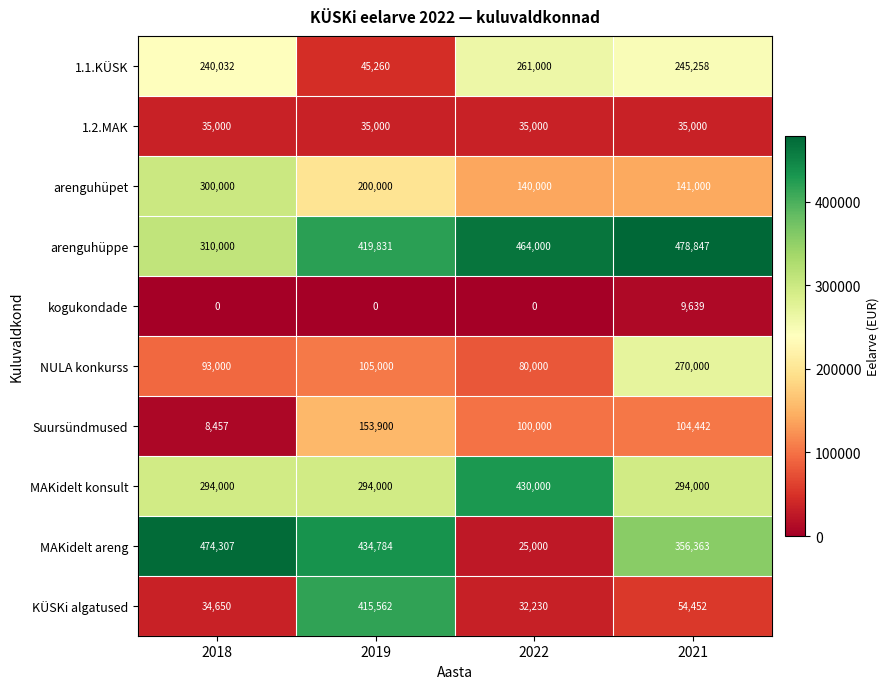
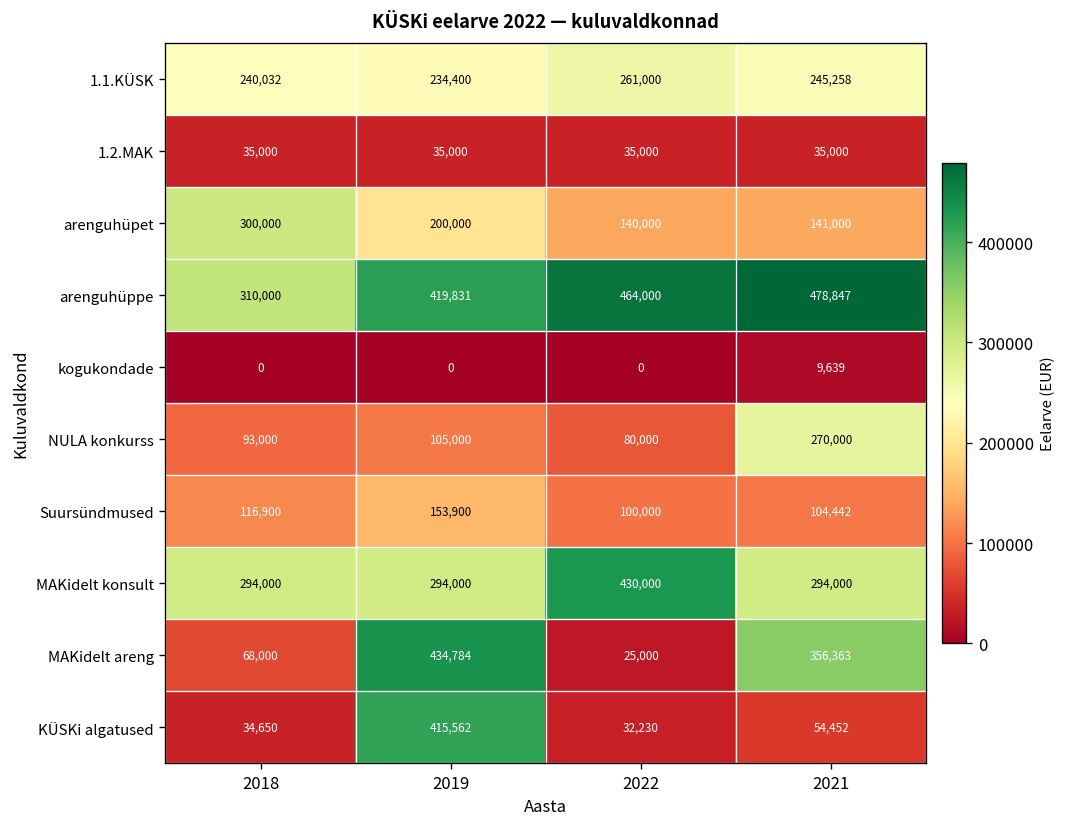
  {
    "1.1.KÜSK": {
      "2018": "240,032",
-     "2019": "45,260",
+     "2019": "234,400",
      "2022": "261,000",
      "2021": "245,258"
    },
    "1.2.MAK": {
      "2018": "35,000",
      "2019": "35,000",
      "2022": "35,000",
      "2021": "35,000"
    },
    "arenguhüpet": {
      "2018": "300,000",
      "2019": "200,000",
      "2022": "140,000",
      "2021": "141,000"
    },
    "arenguhüppe": {
      "2018": "310,000",
      "2019": "419,831",
      "2022": "464,000",
      "2021": "478,847"
    },
    "kogukondade": {
      "2018": "0",
      "2019": "0",
      "2022": "0",
      "2021": "9,639"
    },
    "NULA konkurss": {
      "2018": "93,000",
      "2019": "105,000",
      "2022": "80,000",
      "2021": "270,000"
    },
    "Suursündmused": {
-     "2018": "8,457",
+     "2018": "116,900",
      "2019": "153,900",
      "2022": "100,000",
      "2021": "104,442"
    },
    "MAKidelt konsult": {
      "2018": "294,000",
      "2019": "294,000",
      "2022": "430,000",
      "2021": "294,000"
    },
    "MAKidelt areng": {
-     "2018": "474,307",
+     "2018": "68,000",
      "2019": "434,784",
      "2022": "25,000",
      "2021": "356,363"
    },
    "KÜSKi algatused": {
      "2018": "34,650",
      "2019": "415,562",
      "2022": "32,230",
      "2021": "54,452"
    }
  }
